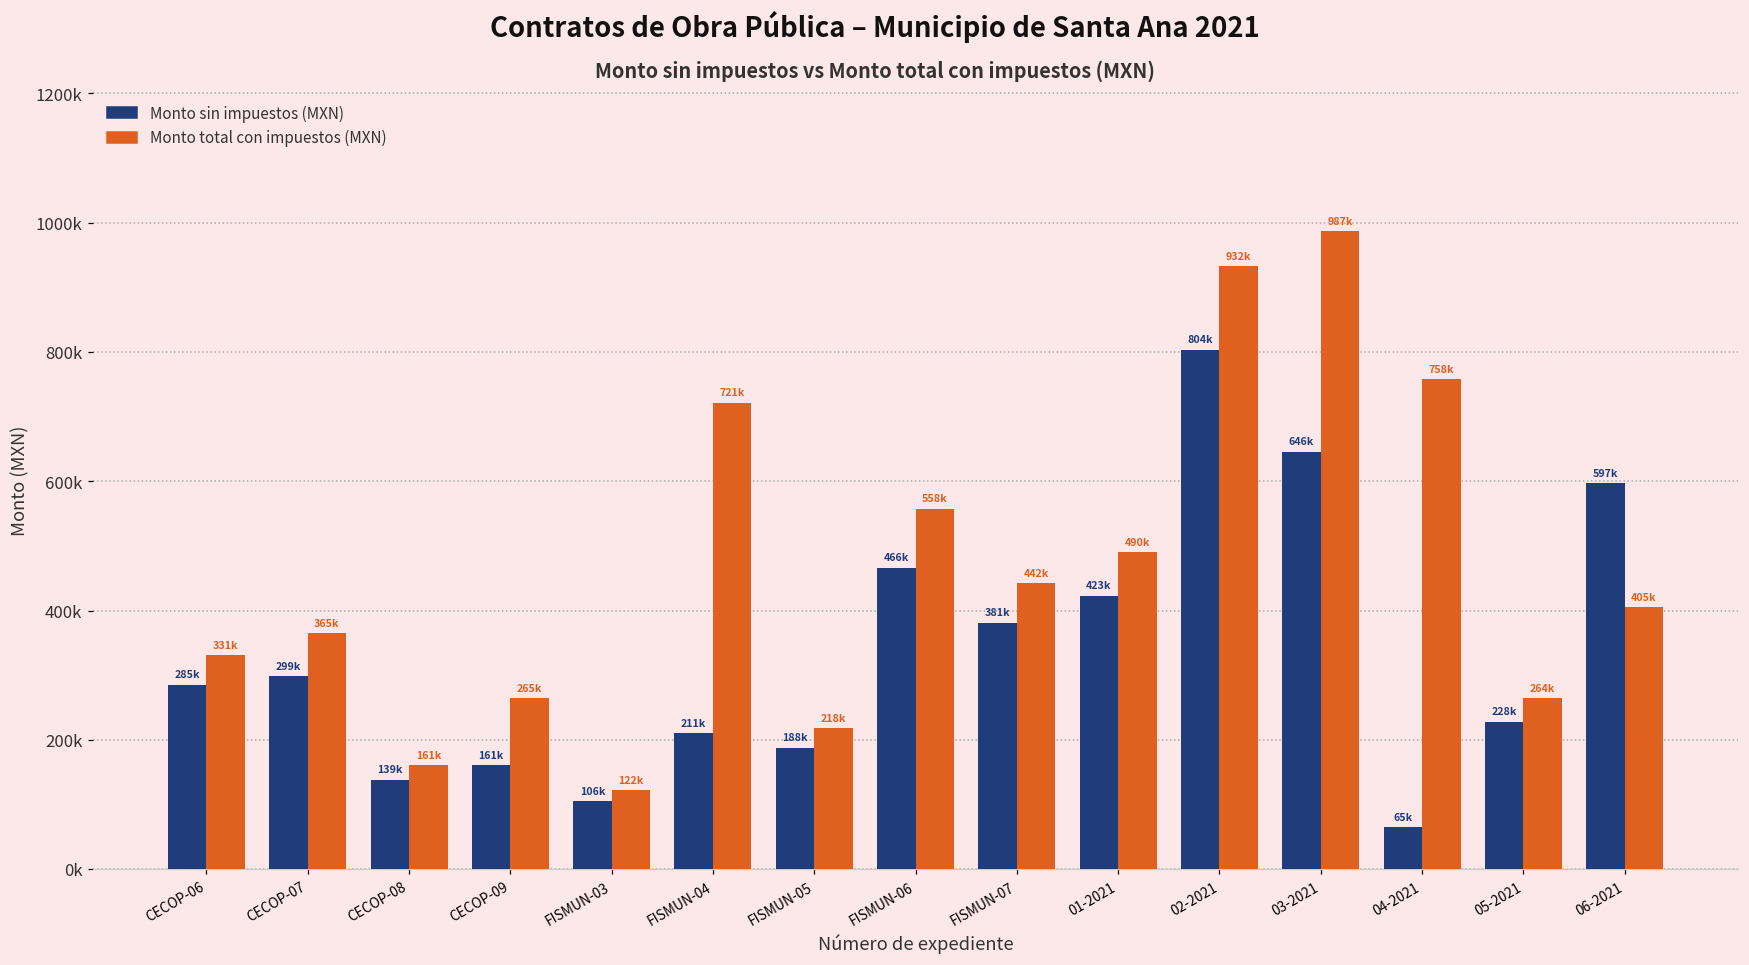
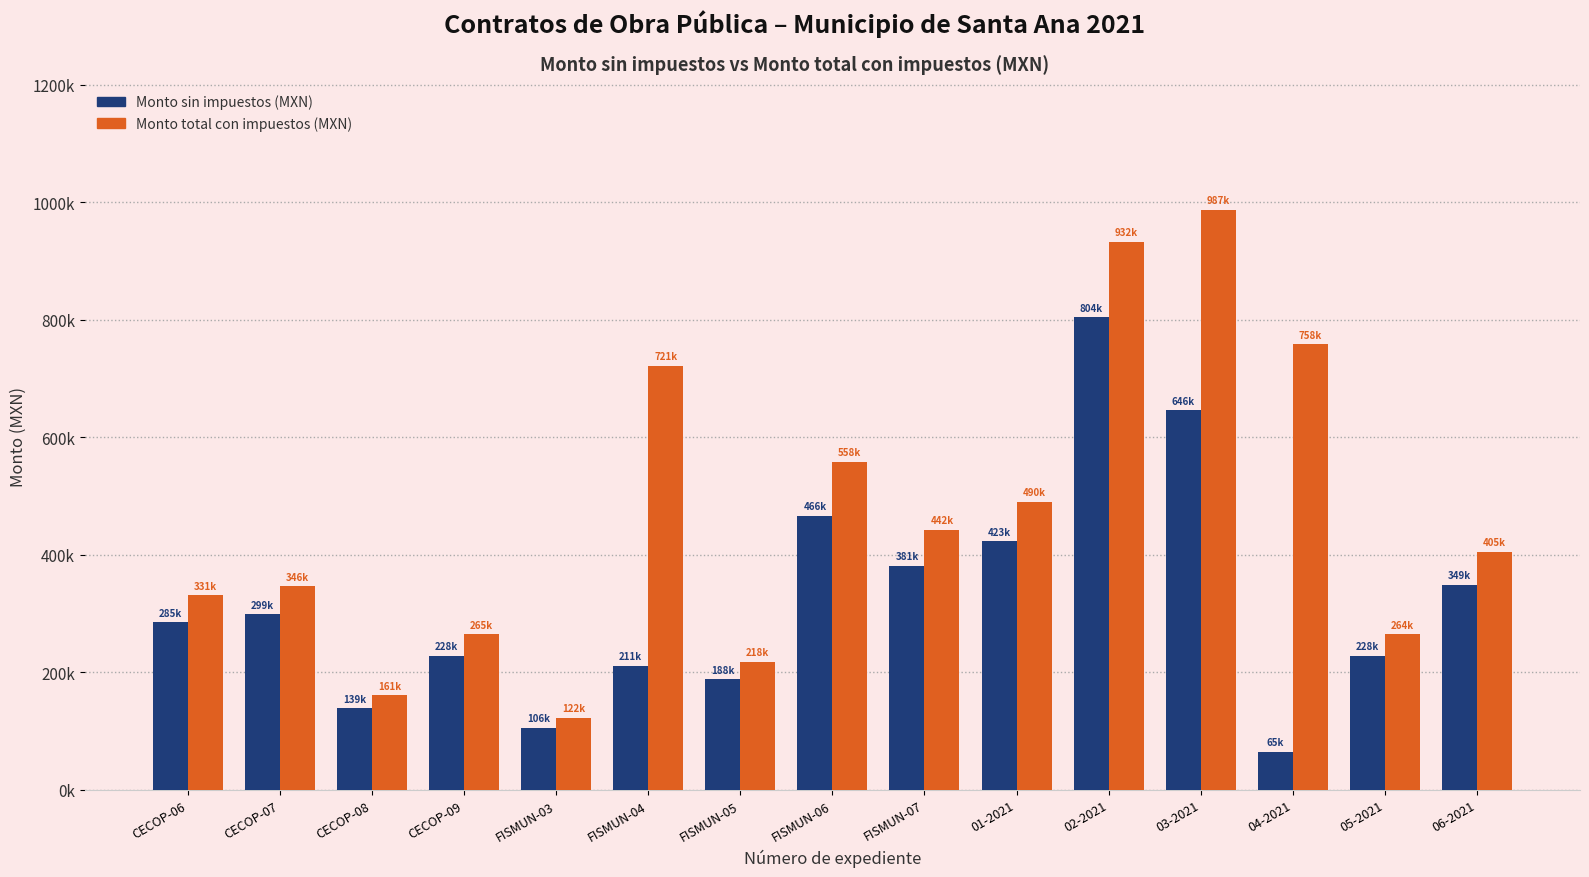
  {
    "Monto sin impuestos (MXN)": {
      "CECOP-06": "285k",
      "CECOP-07": "299k",
      "CECOP-08": "139k",
-     "CECOP-09": "161k",
+     "CECOP-09": "228k",
      "FISMUN-03": "106k",
      "FISMUN-04": "211k",
      "FISMUN-05": "188k",
      "FISMUN-06": "466k",
      "FISMUN-07": "381k",
      "01-2021": "423k",
      "02-2021": "804k",
      "03-2021": "646k",
      "04-2021": "65k",
      "05-2021": "228k",
-     "06-2021": "597k"
+     "06-2021": "349k"
    },
    "Monto total con impuestos (MXN)": {
      "CECOP-06": "331k",
-     "CECOP-07": "365k",
+     "CECOP-07": "346k",
      "CECOP-08": "161k",
      "CECOP-09": "265k",
      "FISMUN-03": "122k",
      "FISMUN-04": "721k",
      "FISMUN-05": "218k",
      "FISMUN-06": "558k",
      "FISMUN-07": "442k",
      "01-2021": "490k",
      "02-2021": "932k",
      "03-2021": "987k",
      "04-2021": "758k",
      "05-2021": "264k",
      "06-2021": "405k"
    }
  }
